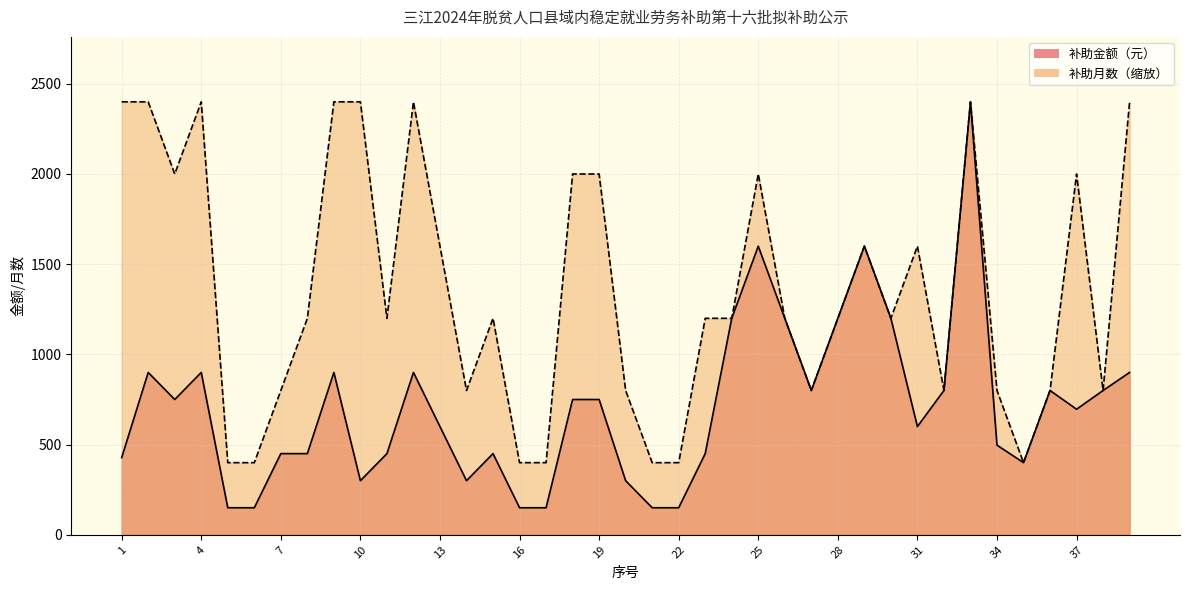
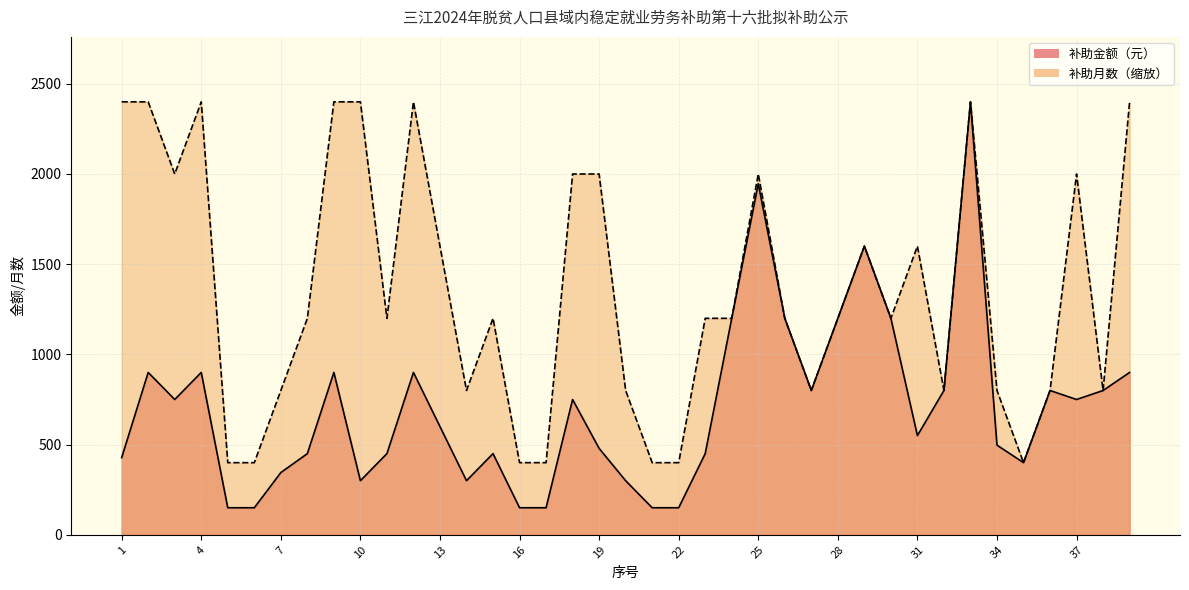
  {
    "补助金额（元）": {
      "1": 430,
      "4": 900,
-     "7": 450,
+     "7": 350,
      "10": 300,
      "13": 600,
      "16": 150,
-     "19": 750,
+     "19": 480,
      "22": 150,
-     "25": 1600,
-     "31": 600,
+     "25": 1950,
+     "31": 550,
      "34": 500,
-     "37": 700
+     "37": 750
    },
    "补助月数（缩放）": {
      "1": 2400,
      "4": 2400,
      "7": 800,
      "10": 2400,
      "13": 1600,
      "16": 400,
      "19": 2000,
      "22": 400,
      "25": 2000,
      "31": 1600,
      "34": 800,
      "37": 2000
    }
  }
